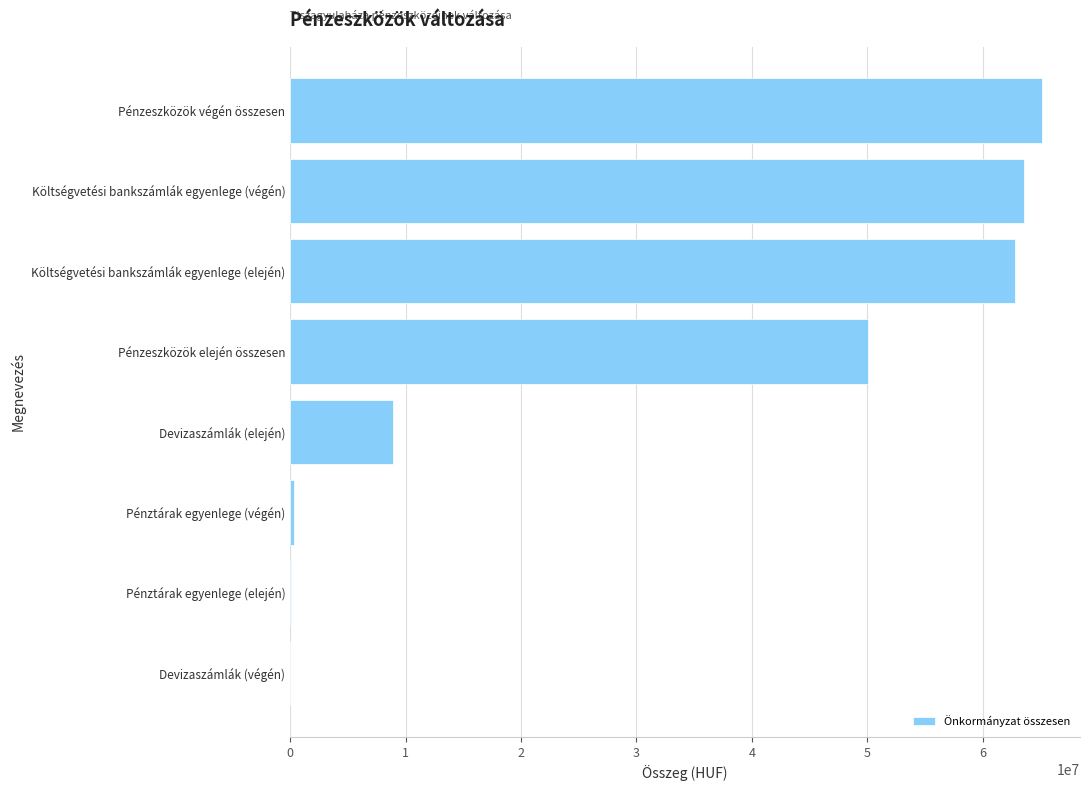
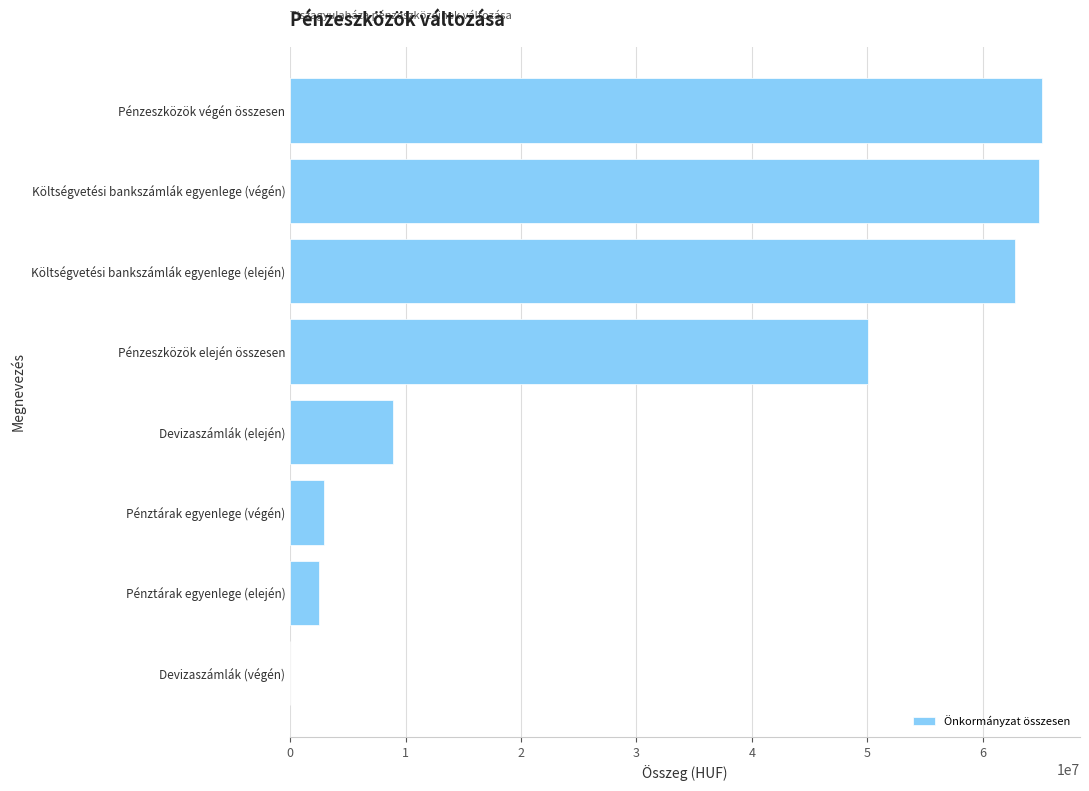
  {
    "Pénzeszközök végén összesen": 65200000,
-   "Költségvetési bankszámlák egyenlege (végén)": 63600000,
+   "Költségvetési bankszámlák egyenlege (végén)": 64900000,
    "Költségvetési bankszámlák egyenlege (elején)": 62800000,
    "Pénzeszközök elején összesen": 50100000,
    "Devizaszámlák (elején)": 8900000,
-   "Pénztárak egyenlege (végén)": 300000,
-   "Pénztárak egyenlege (elején)": 100000,
+   "Pénztárak egyenlege (végén)": 2900000,
+   "Pénztárak egyenlege (elején)": 2500000,
    "Devizaszámlák (végén)": 0
  }
